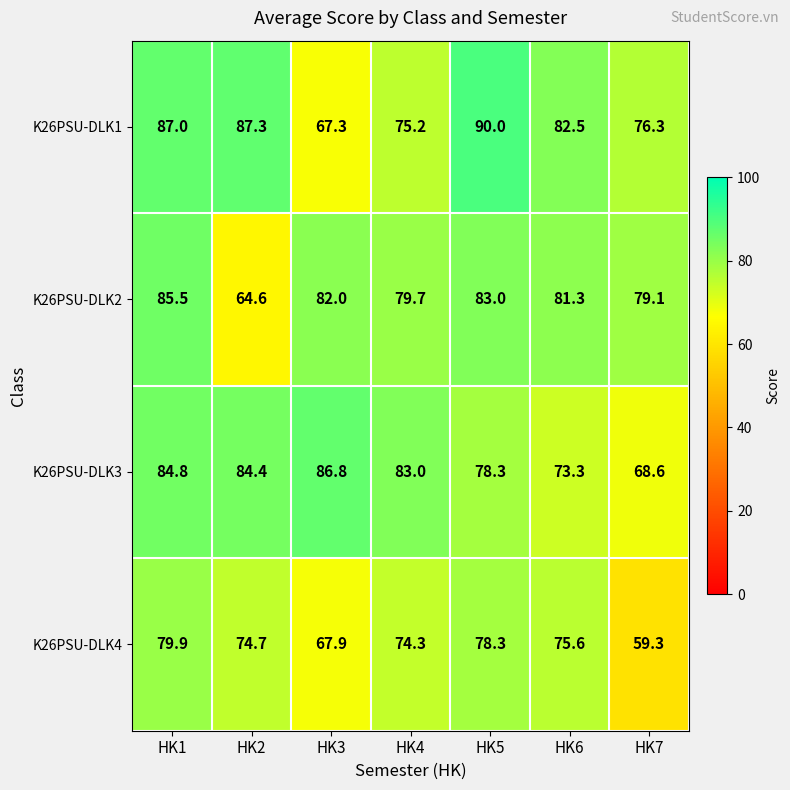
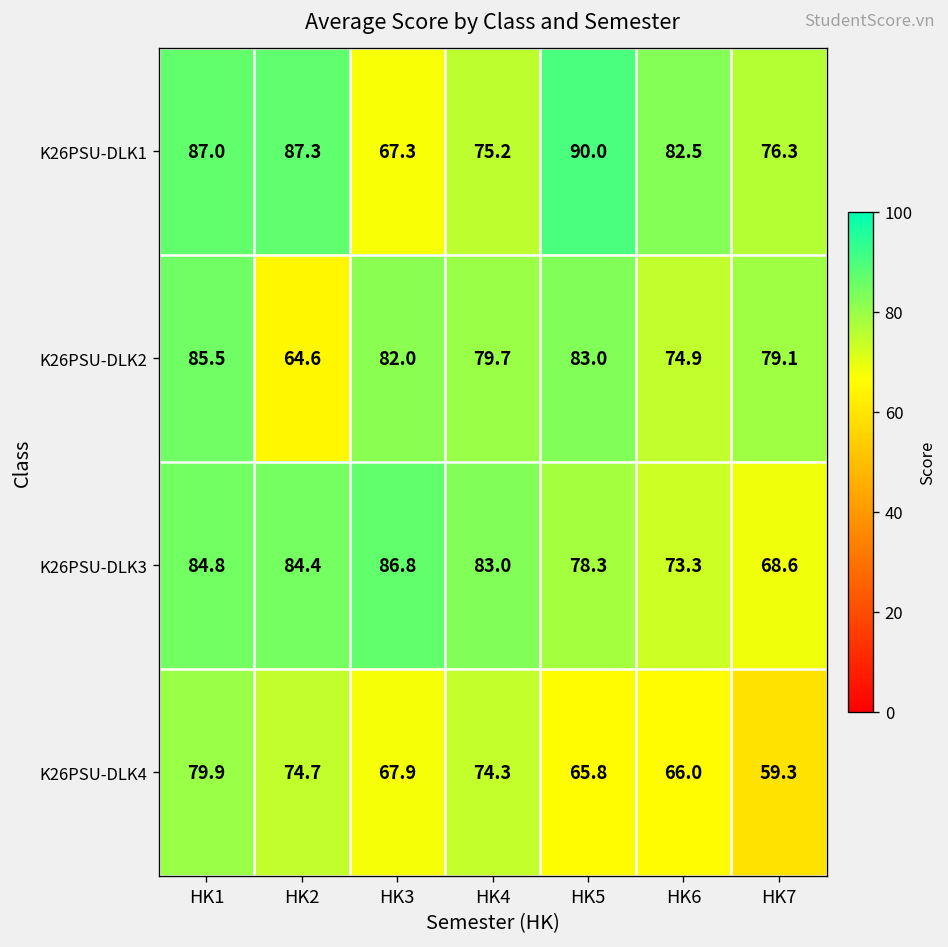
  {
    "K26PSU-DLK1": {
      "HK1": 87.0,
      "HK2": 87.3,
      "HK3": 67.3,
      "HK4": 75.2,
      "HK5": 90.0,
      "HK6": 82.5,
      "HK7": 76.3
    },
    "K26PSU-DLK2": {
      "HK1": 85.5,
      "HK2": 64.6,
      "HK3": 82.0,
      "HK4": 79.7,
      "HK5": 83.0,
-     "HK6": 81.3,
+     "HK6": 74.9,
      "HK7": 79.1
    },
    "K26PSU-DLK3": {
      "HK1": 84.8,
      "HK2": 84.4,
      "HK3": 86.8,
      "HK4": 83.0,
      "HK5": 78.3,
      "HK6": 73.3,
      "HK7": 68.6
    },
    "K26PSU-DLK4": {
      "HK1": 79.9,
      "HK2": 74.7,
      "HK3": 67.9,
      "HK4": 74.3,
-     "HK5": 78.3,
-     "HK6": 75.6,
+     "HK5": 65.8,
+     "HK6": 66.0,
      "HK7": 59.3
    }
  }
